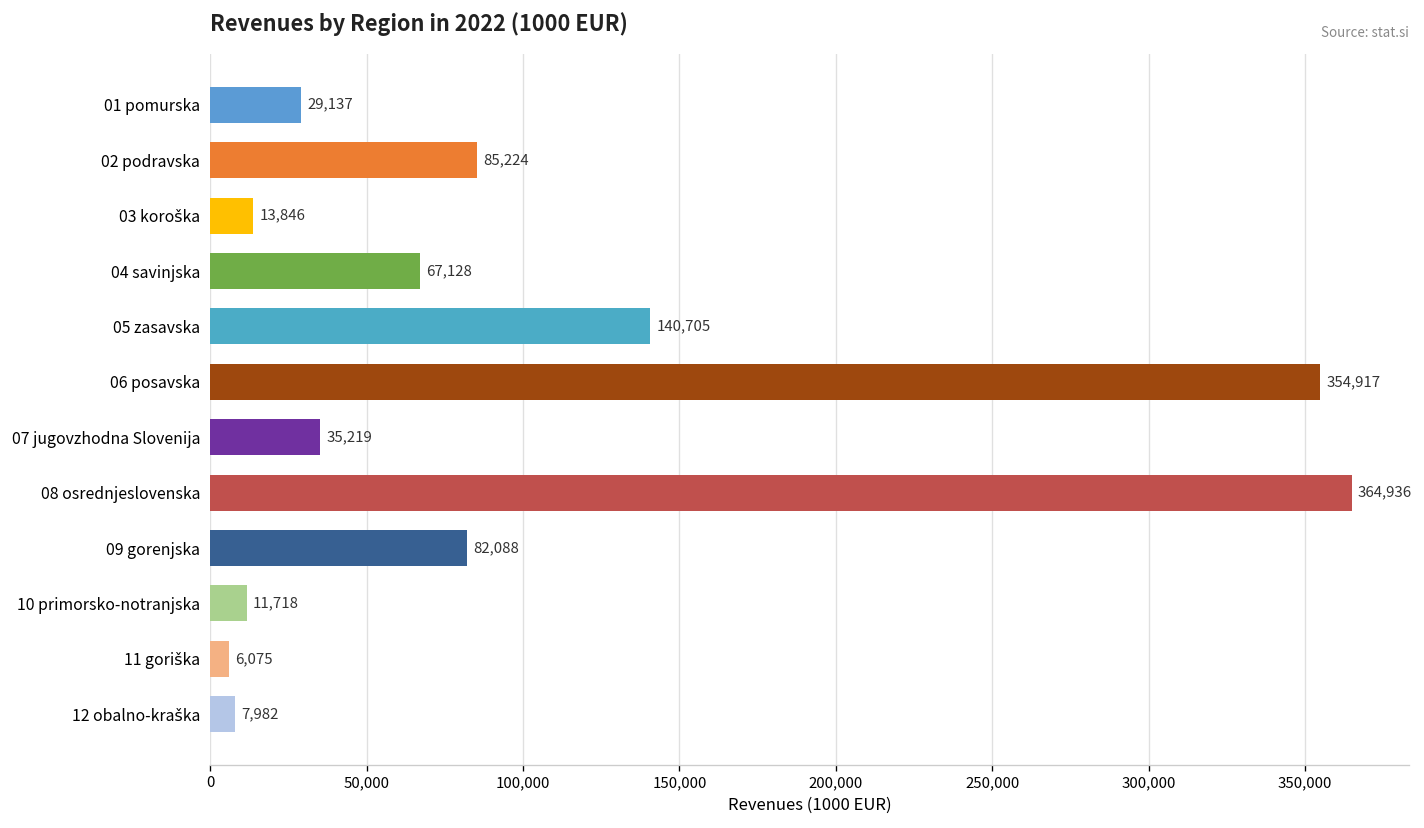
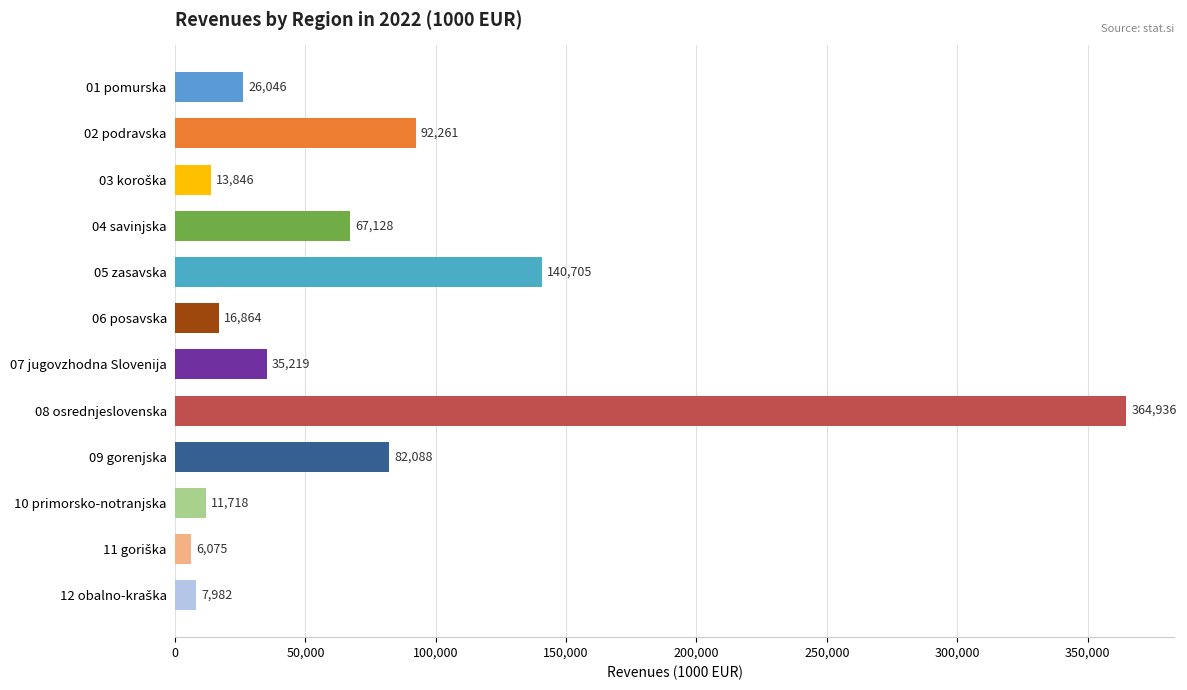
  {
-   "01 pomurska": "29,137",
-   "02 podravska": "85,224",
+   "01 pomurska": "26,046",
+   "02 podravska": "92,261",
    "03 koroška": "13,846",
    "04 savinjska": "67,128",
    "05 zasavska": "140,705",
-   "06 posavska": "354,917",
+   "06 posavska": "16,864",
    "07 jugovzhodna Slovenija": "35,219",
    "08 osrednjeslovenska": "364,936",
    "09 gorenjska": "82,088",
    "10 primorsko-notranjska": "11,718",
    "11 goriška": "6,075",
    "12 obalno-kraška": "7,982"
  }
